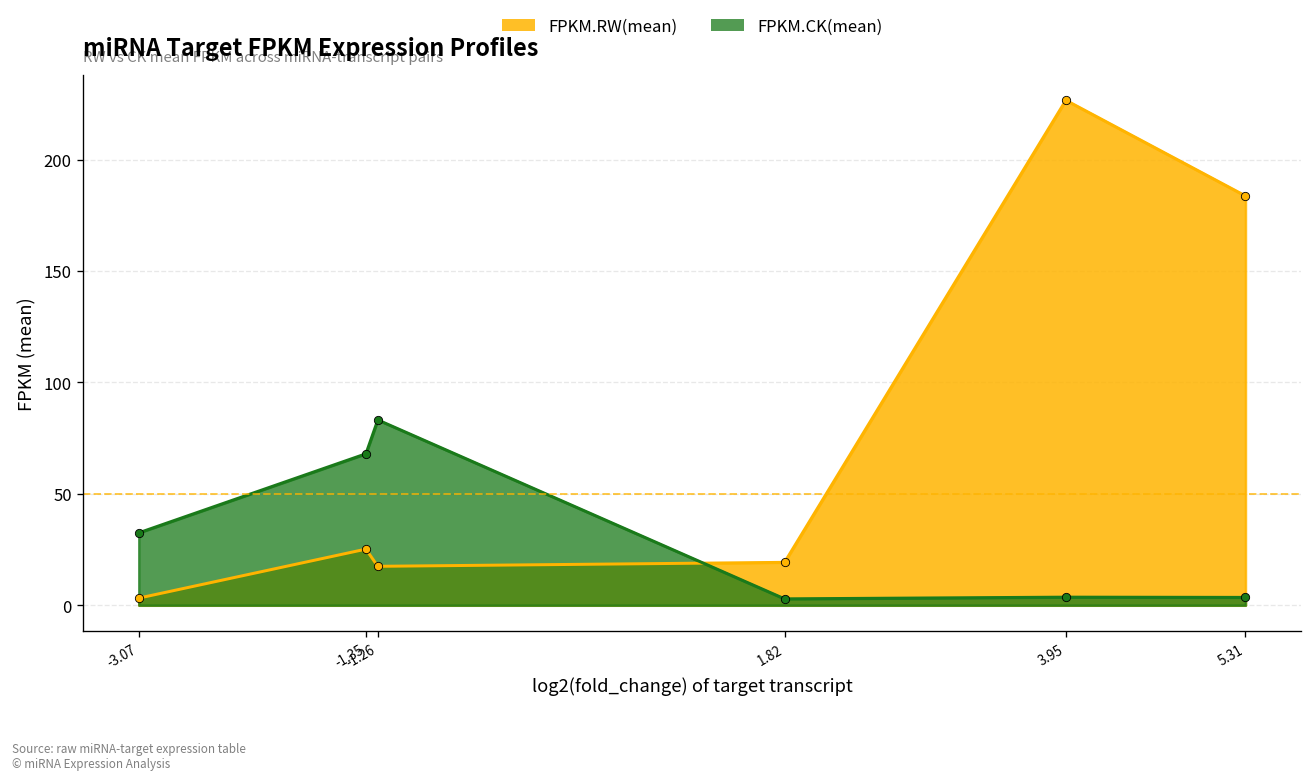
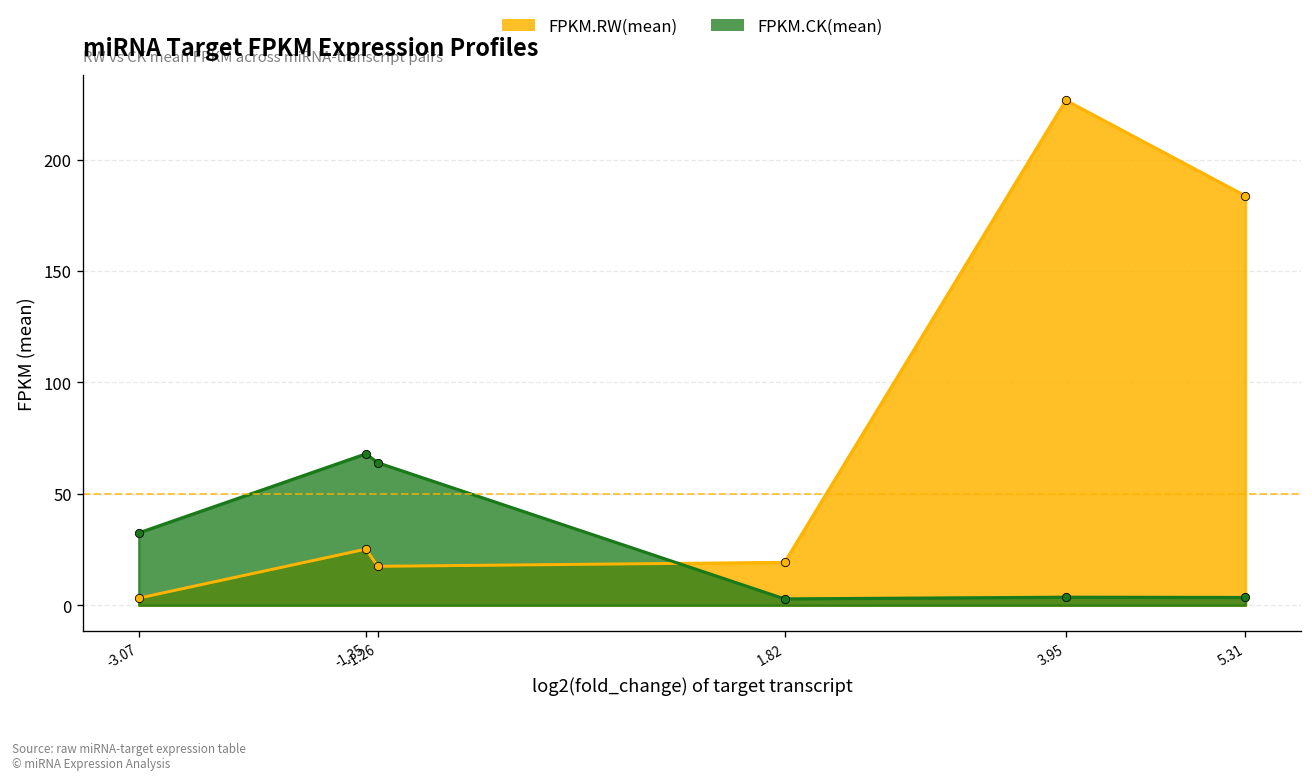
  {
    "FPKM.RW(mean)": {
      "-3.07": 3,
      "-1.35": 25,
      "-1.26": 17,
      "1.82": 19,
      "3.95": 227,
      "5.31": 184
    },
    "FPKM.CK(mean)": {
      "-3.07": 33,
      "-1.35": 68,
-     "-1.26": 83,
+     "-1.26": 64,
      "1.82": 3,
      "3.95": 4,
      "5.31": 4
    }
  }
